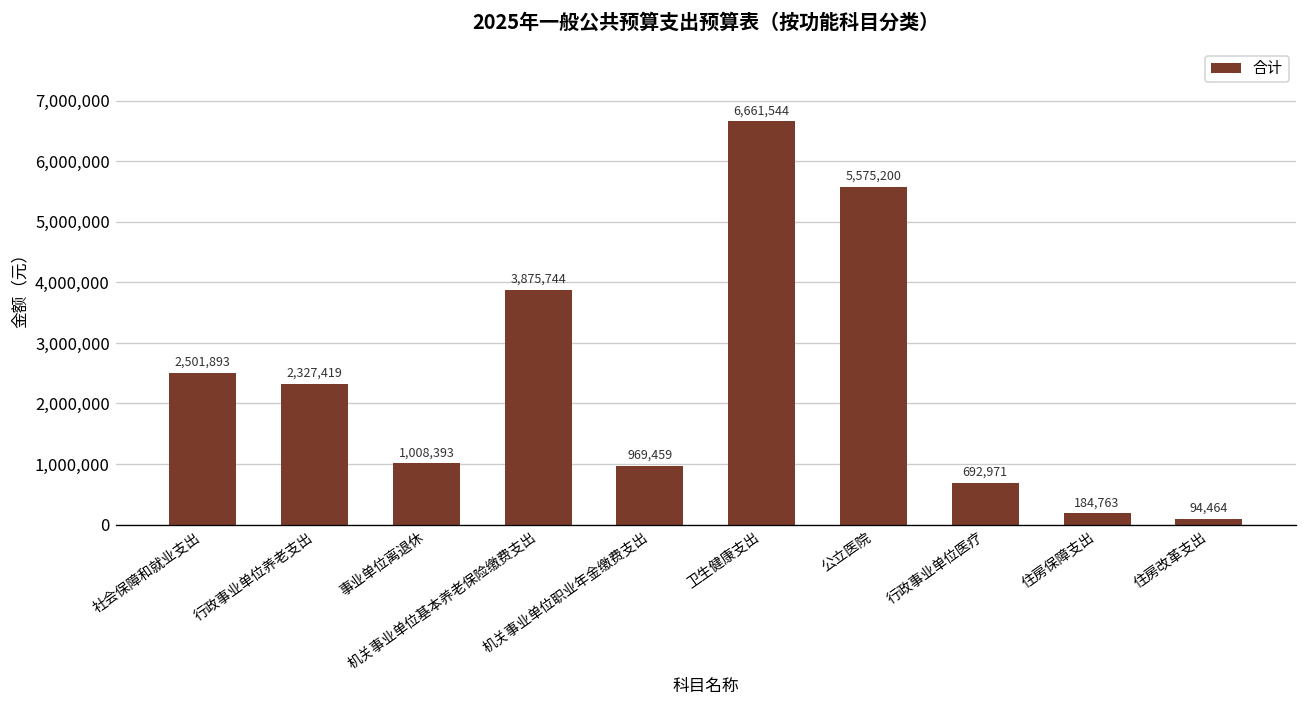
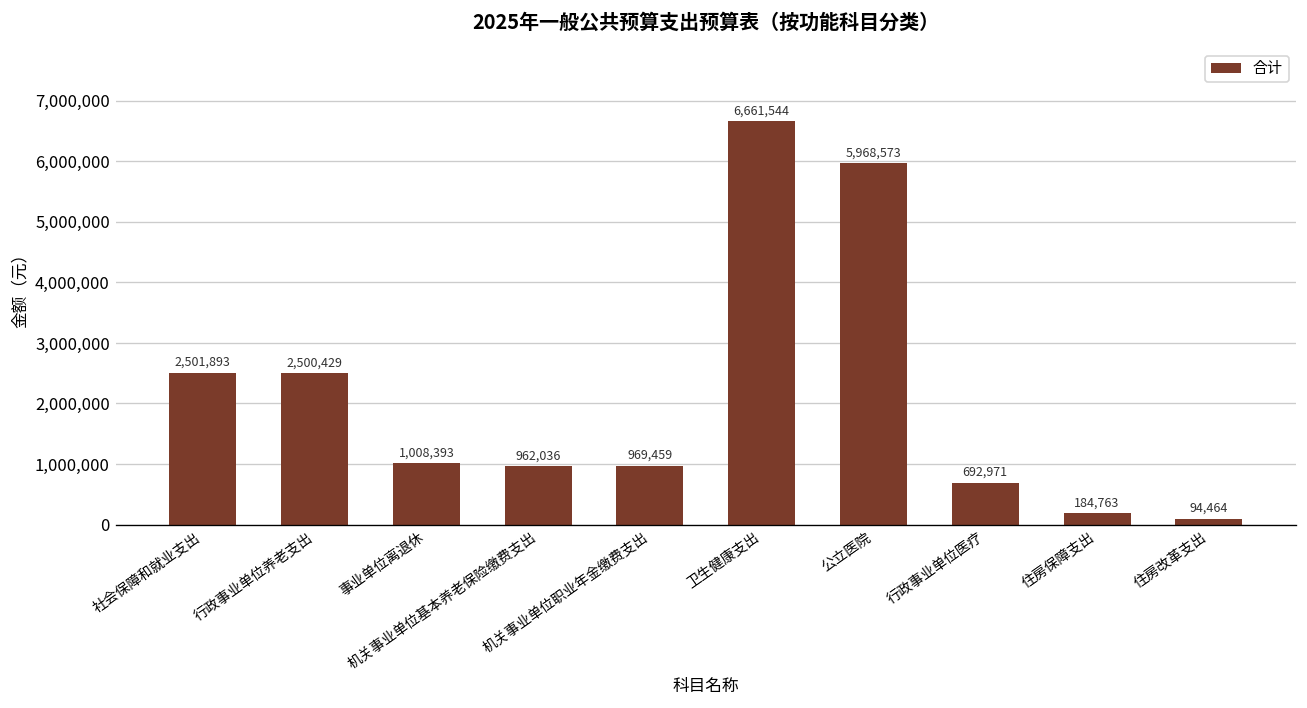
  {
    "社会保障和就业支出": "2,501,893",
-   "行政事业单位养老支出": "2,327,419",
+   "行政事业单位养老支出": "2,500,429",
    "事业单位离退休": "1,008,393",
-   "机关事业单位基本养老保险缴费支出": "3,875,744",
+   "机关事业单位基本养老保险缴费支出": "962,036",
    "机关事业单位职业年金缴费支出": "969,459",
    "卫生健康支出": "6,661,544",
-   "公立医院": "5,575,200",
+   "公立医院": "5,968,573",
    "行政事业单位医疗": "692,971",
    "住房保障支出": "184,763",
    "住房改革支出": "94,464"
  }
